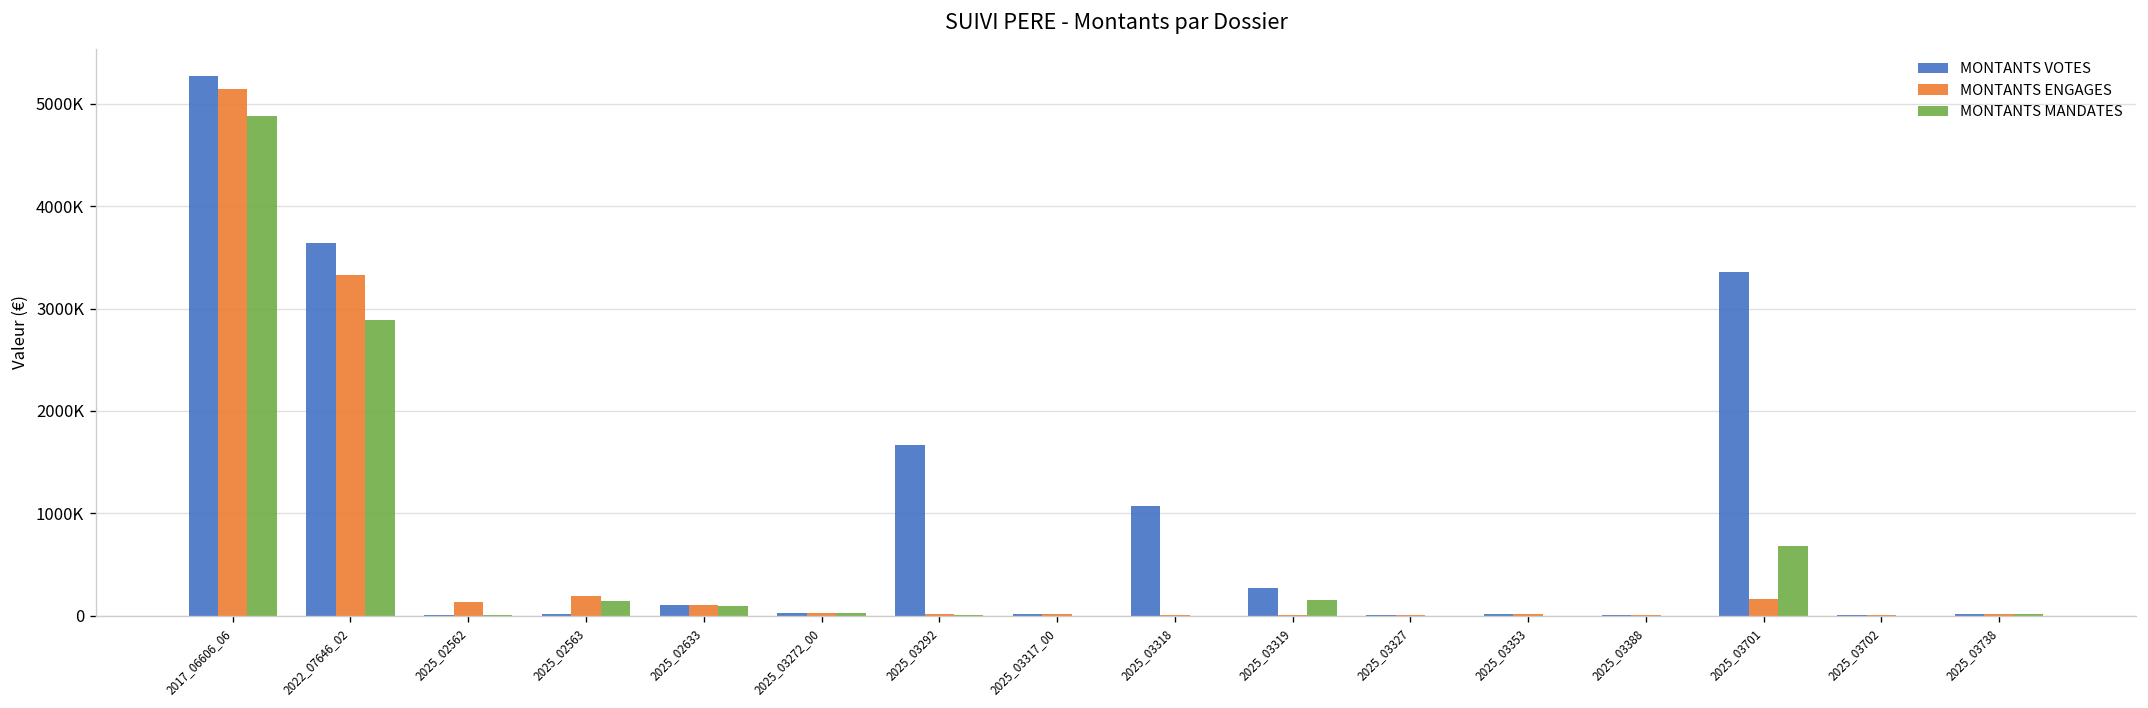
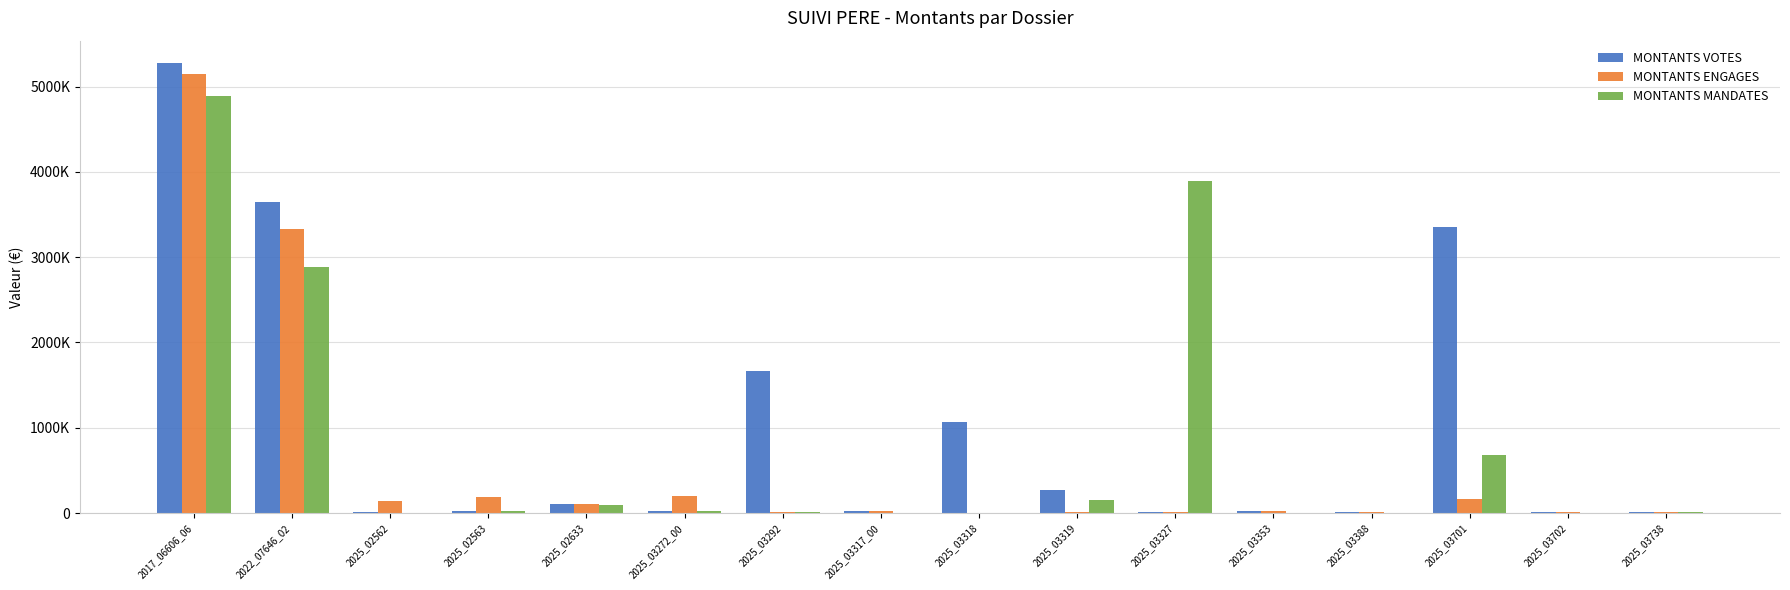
  {
    "MONTANTS VOTES": {
      "2017_06606_06": 5300000,
      "2022_07646_02": 3600000,
      "2025_02633": 100000,
      "2025_03292": 1700000,
      "2025_03318": 1100000,
      "2025_03319": 300000,
      "2025_03701": 3400000
    },
    "MONTANTS ENGAGES": {
      "2017_06606_06": 5100000,
      "2022_07646_02": 3300000,
      "2025_02562": 100000,
      "2025_02563": 200000,
      "2025_02633": 100000,
-     "2025_03272_00": 0,
+     "2025_03272_00": 200000,
      "2025_03701": 200000
    },
    "MONTANTS MANDATES": {
      "2017_06606_06": 4900000,
      "2022_07646_02": 2900000,
-     "2025_02563": 100000,
+     "2025_02563": 0,
      "2025_02633": 100000,
      "2025_03317_00": 0,
      "2025_03318": 0,
      "2025_03319": 200000,
-     "2025_03327": 0,
+     "2025_03327": 3900000,
      "2025_03353": 0,
      "2025_03388": 0,
      "2025_03701": 700000,
      "2025_03702": 0
    }
  }
